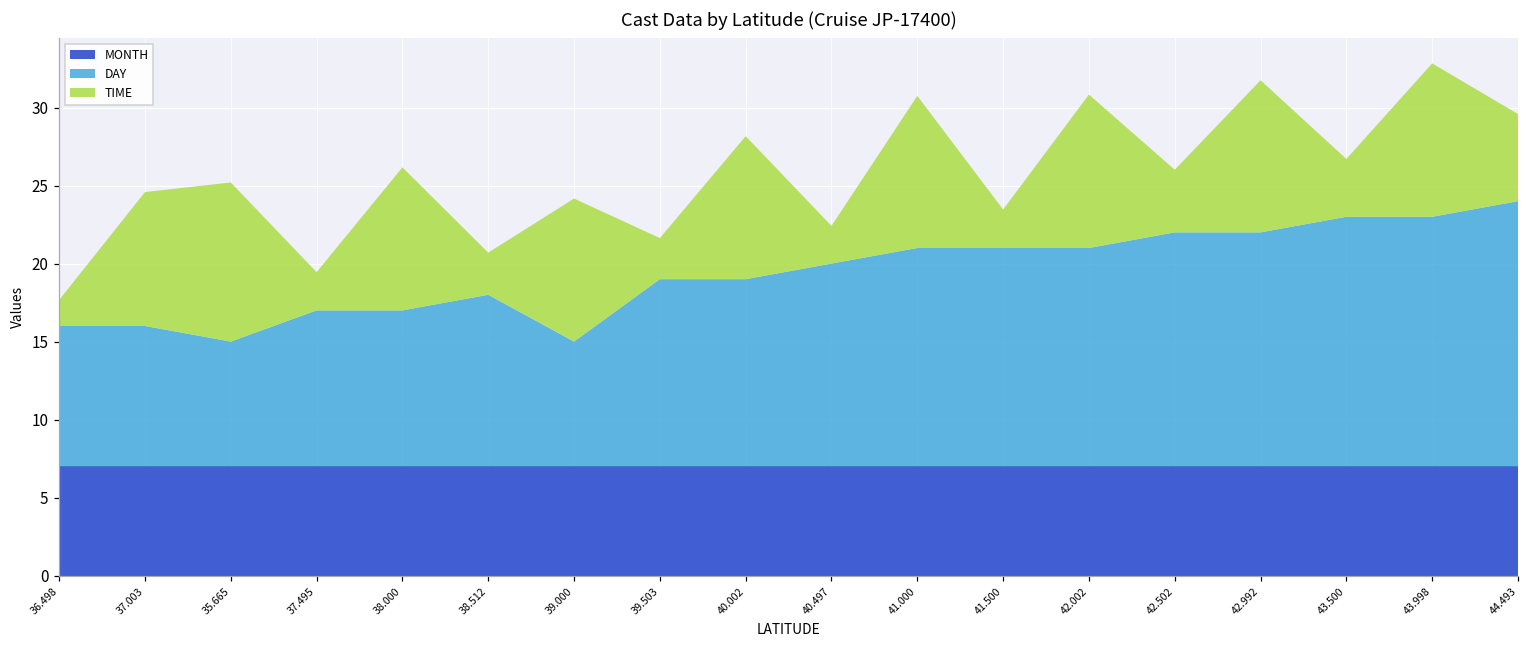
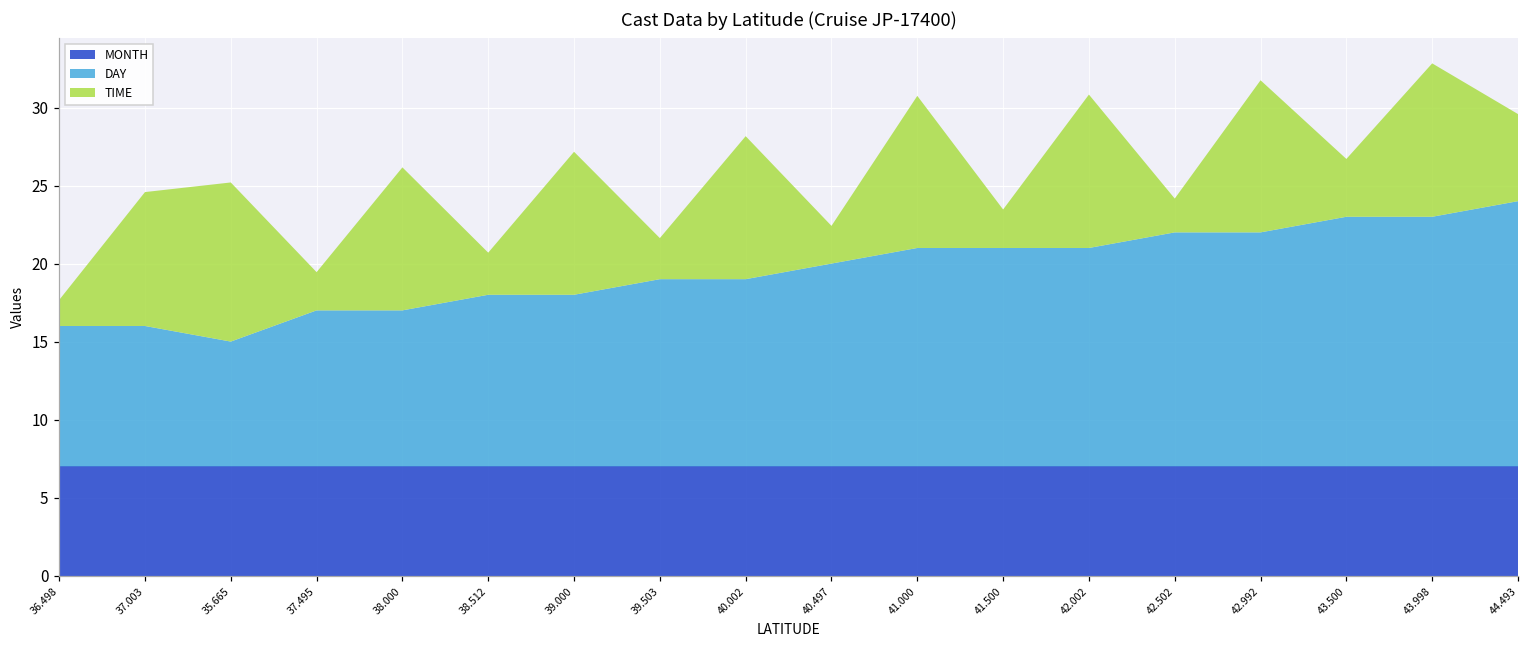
  {
    "MONTH": {
      "36.498": 7.0,
      "37.003": 7.0,
      "35.665": 7.0,
      "37.495": 7.0,
      "38.000": 7.0,
      "38.512": 7.0,
      "39.000": 7.0,
      "39.503": 7.0,
      "40.002": 7.0,
      "40.497": 7.0,
      "41.000": 7.0,
      "41.500": 7.0,
      "42.002": 7.0,
      "42.502": 7.0,
      "42.992": 7.0,
      "43.500": 7.0,
      "43.998": 7.0,
      "44.493": 7.0
    },
    "DAY": {
      "36.498": 9,
      "37.003": 9,
      "35.665": 8,
      "37.495": 10,
      "38.000": 10,
      "38.512": 11,
-     "39.000": 8,
+     "39.000": 11,
      "39.503": 12,
      "40.002": 12,
      "40.497": 13,
      "41.000": 14,
      "41.500": 14,
      "42.002": 14,
      "42.502": 15,
      "42.992": 15,
      "43.500": 16,
      "43.998": 16,
      "44.493": 17
    },
    "TIME": {
      "36.498": 1.7,
      "37.003": 8.6,
      "35.665": 10.2,
      "37.495": 2.4,
      "38.000": 9.2,
      "38.512": 2.7,
      "39.000": 9.2,
      "39.503": 2.6,
      "40.002": 9.2,
      "40.497": 2.4,
      "41.000": 9.8,
      "41.500": 2.5,
      "42.002": 9.8,
-     "42.502": 4.0,
+     "42.502": 2.2,
      "42.992": 9.8,
      "43.500": 3.7,
      "43.998": 9.8,
      "44.493": 5.6
    }
  }
